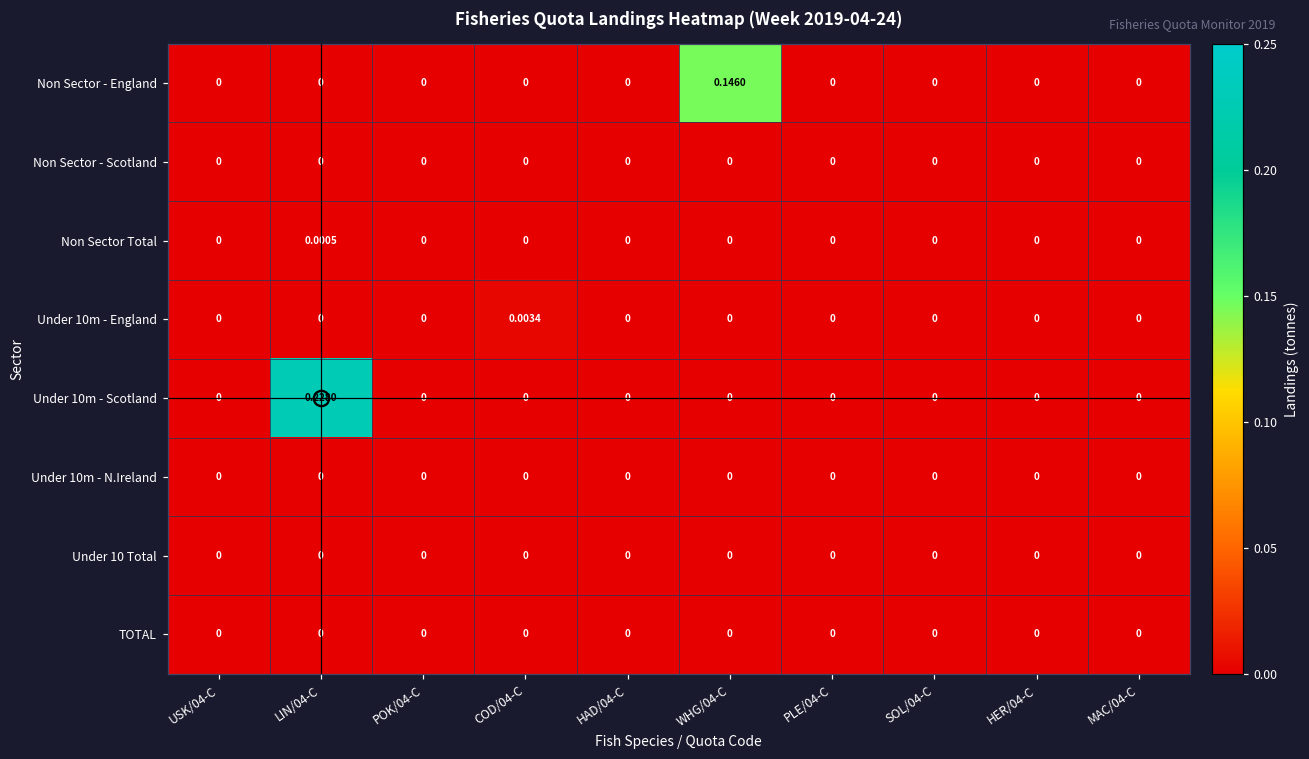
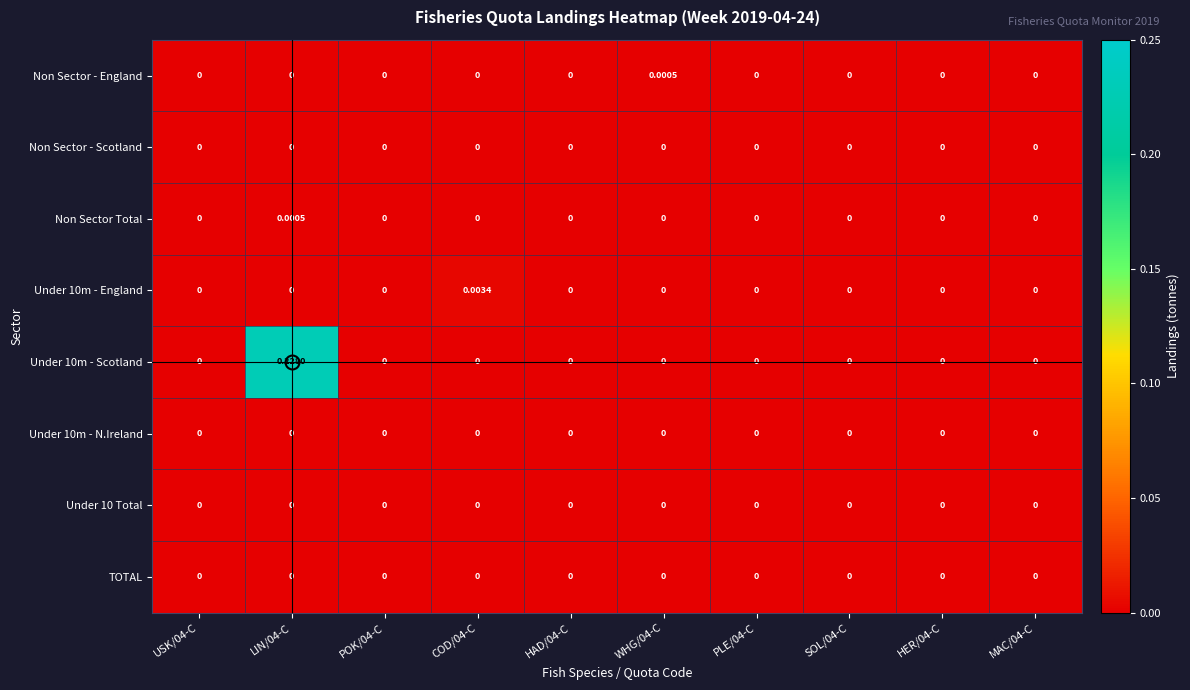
  {
    "Non Sector - England": {
      "USK/04-C": 0,
      "LIN/04-C": 0,
      "POK/04-C": 0,
      "COD/04-C": 0,
      "HAD/04-C": 0,
-     "WHG/04-C": 0.1460,
+     "WHG/04-C": 0.0005,
      "PLE/04-C": 0,
      "SOL/04-C": 0,
      "HER/04-C": 0,
      "MAC/04-C": 0
    },
    "Non Sector - Scotland": {
      "USK/04-C": 0,
      "LIN/04-C": 0,
      "POK/04-C": 0,
      "COD/04-C": 0,
      "HAD/04-C": 0,
      "WHG/04-C": 0,
      "PLE/04-C": 0,
      "SOL/04-C": 0,
      "HER/04-C": 0,
      "MAC/04-C": 0
    },
    "Non Sector Total": {
      "USK/04-C": 0,
      "LIN/04-C": 0.0005,
      "POK/04-C": 0,
      "COD/04-C": 0,
      "HAD/04-C": 0,
      "WHG/04-C": 0,
      "PLE/04-C": 0,
      "SOL/04-C": 0,
      "HER/04-C": 0,
      "MAC/04-C": 0
    },
    "Under 10m - England": {
      "USK/04-C": 0,
      "LIN/04-C": 0,
      "POK/04-C": 0,
      "COD/04-C": 0.0034,
      "HAD/04-C": 0,
      "WHG/04-C": 0,
      "PLE/04-C": 0,
      "SOL/04-C": 0,
      "HER/04-C": 0,
      "MAC/04-C": 0
    },
    "Under 10m - Scotland": {
      "USK/04-C": 0,
      "POK/04-C": 0,
      "COD/04-C": 0,
      "HAD/04-C": 0,
      "WHG/04-C": 0,
      "PLE/04-C": 0,
      "SOL/04-C": 0,
      "HER/04-C": 0,
      "MAC/04-C": 0
    },
    "Under 10m - N.Ireland": {
      "USK/04-C": 0,
      "LIN/04-C": 0,
      "POK/04-C": 0,
      "COD/04-C": 0,
      "HAD/04-C": 0,
      "WHG/04-C": 0,
      "PLE/04-C": 0,
      "SOL/04-C": 0,
      "HER/04-C": 0,
      "MAC/04-C": 0
    },
    "Under 10 Total": {
      "USK/04-C": 0,
      "LIN/04-C": 0,
      "POK/04-C": 0,
      "COD/04-C": 0,
      "HAD/04-C": 0,
      "WHG/04-C": 0,
      "PLE/04-C": 0,
      "SOL/04-C": 0,
      "HER/04-C": 0,
      "MAC/04-C": 0
    },
    "TOTAL": {
      "USK/04-C": 0,
      "LIN/04-C": 0,
      "POK/04-C": 0,
      "COD/04-C": 0,
      "HAD/04-C": 0,
      "WHG/04-C": 0,
      "PLE/04-C": 0,
      "SOL/04-C": 0,
      "HER/04-C": 0,
      "MAC/04-C": 0
    }
  }
